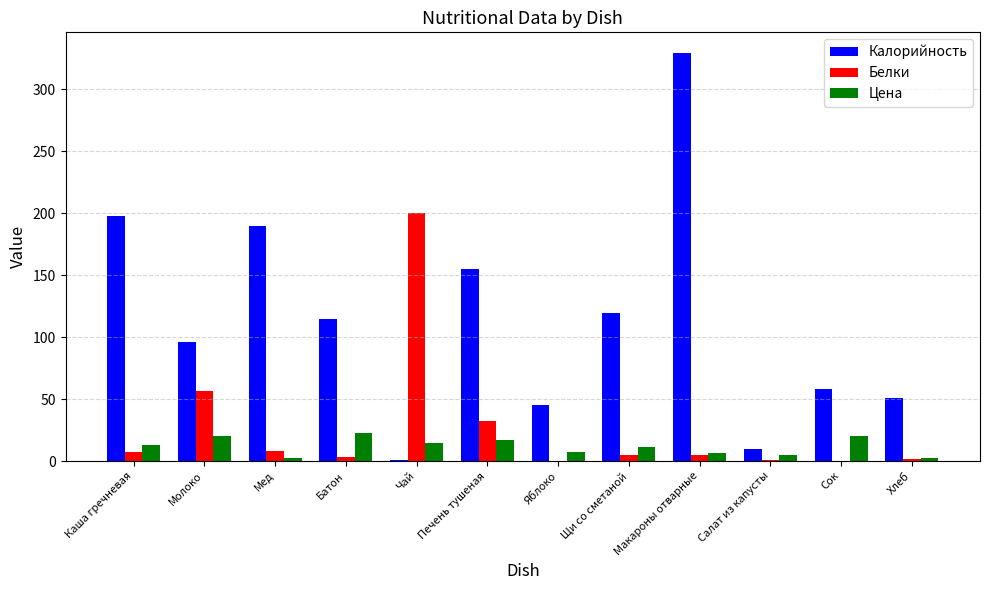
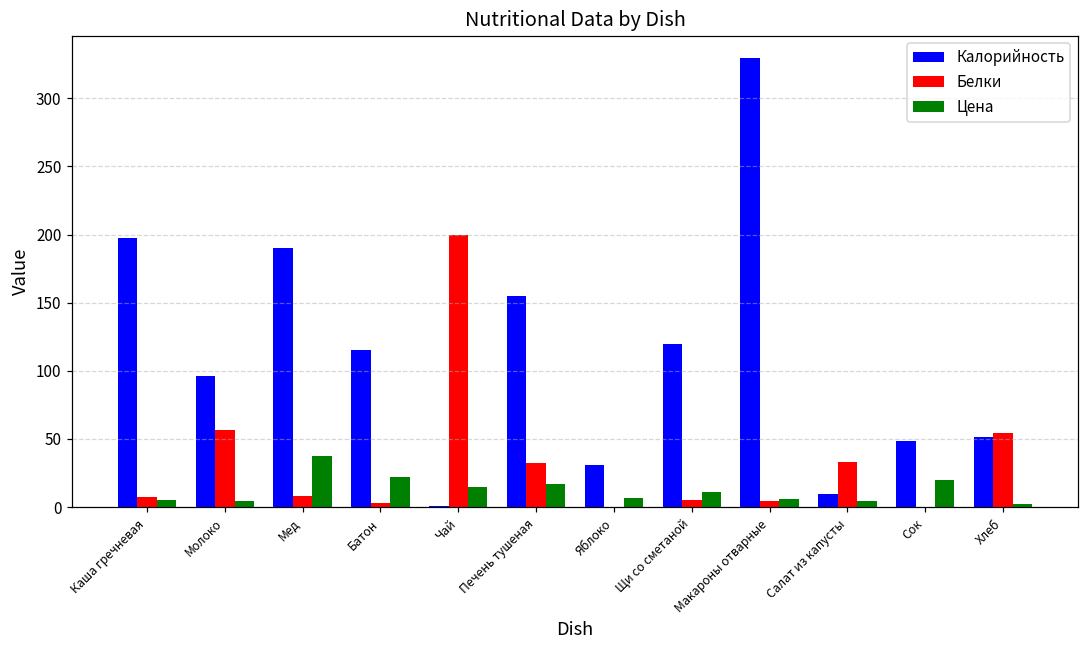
  {
    "Калорийность": {
      "Каша гречневая": 197,
      "Молоко": 96,
      "Мед": 190,
      "Батон": 115,
      "Печень тушеная": 155,
-     "Яблоко": 45,
+     "Яблоко": 31,
      "Щи со сметаной": 120,
      "Макароны отварные": 330,
      "Салат из капусты": 10,
-     "Сок": 58,
+     "Сок": 49,
      "Хлеб": 51
    },
    "Белки": {
      "Каша гречневая": 7,
      "Молоко": 57,
      "Мед": 8,
      "Батон": 3,
      "Чай": 200,
      "Печень тушеная": 32,
      "Яблоко": 0,
      "Щи со сметаной": 5,
      "Макароны отварные": 5,
-     "Салат из капусты": 1,
-     "Хлеб": 2
+     "Салат из капусты": 33,
+     "Хлеб": 55
    },
    "Цена": {
-     "Каша гречневая": 13,
-     "Молоко": 20,
-     "Мед": 3,
+     "Каша гречневая": 5,
+     "Молоко": 4,
+     "Мед": 38,
      "Батон": 22,
      "Чай": 15,
      "Печень тушеная": 17,
      "Яблоко": 7,
      "Щи со сметаной": 11,
      "Макароны отварные": 6,
      "Салат из капусты": 5,
      "Сок": 20,
      "Хлеб": 2
    }
  }
